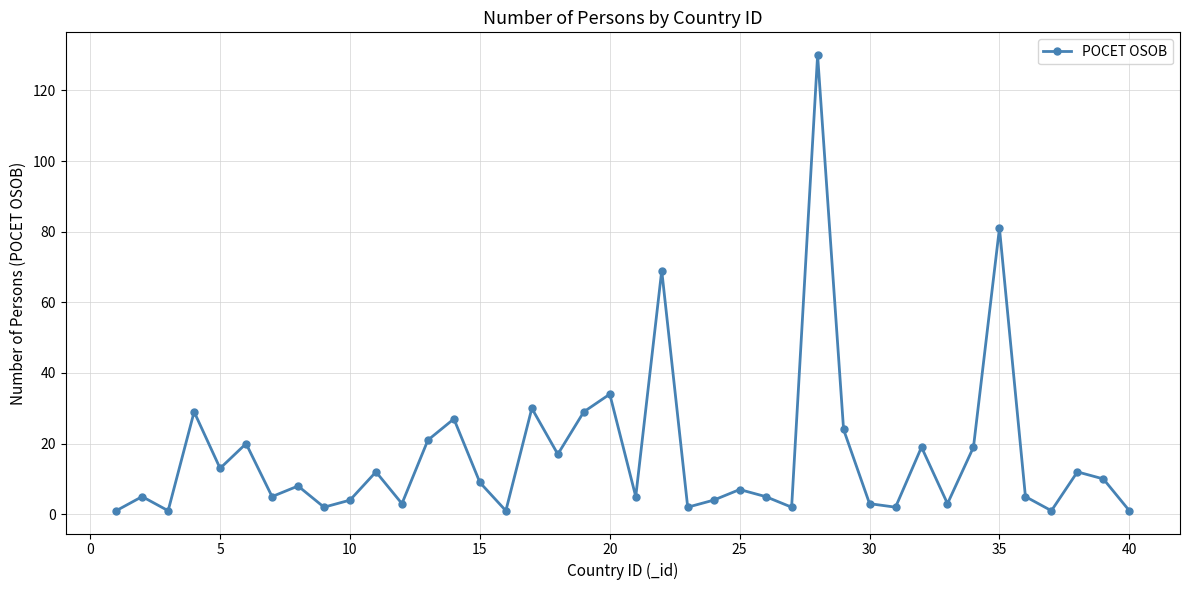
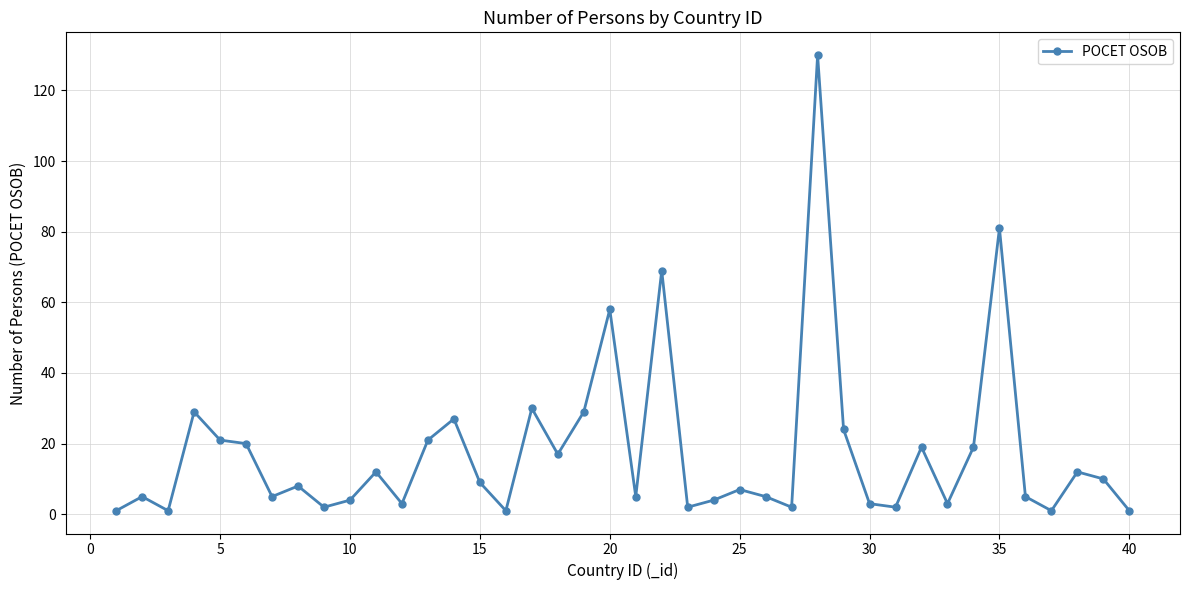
  {
-   "5": 13,
+   "5": 21,
    "10": 4,
    "15": 9,
-   "20": 34,
+   "20": 58,
    "25": 7,
    "30": 3,
    "35": 81,
    "40": 1
  }
